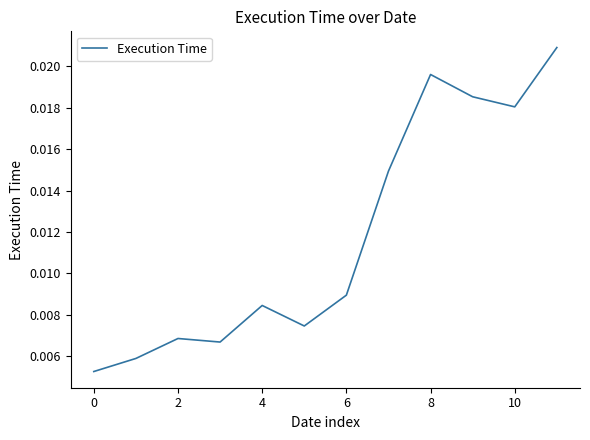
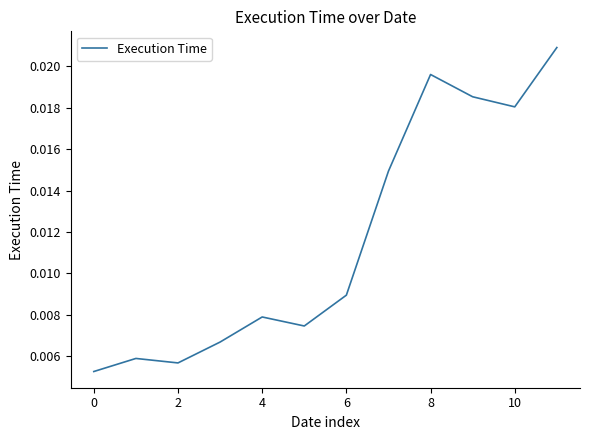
  {
    "0": 0.0053,
-   "2": 0.0069,
-   "4": 0.0084,
+   "2": 0.0057,
+   "4": 0.0079,
    "6": 0.0089,
    "8": 0.0196,
    "10": 0.0180
  }
